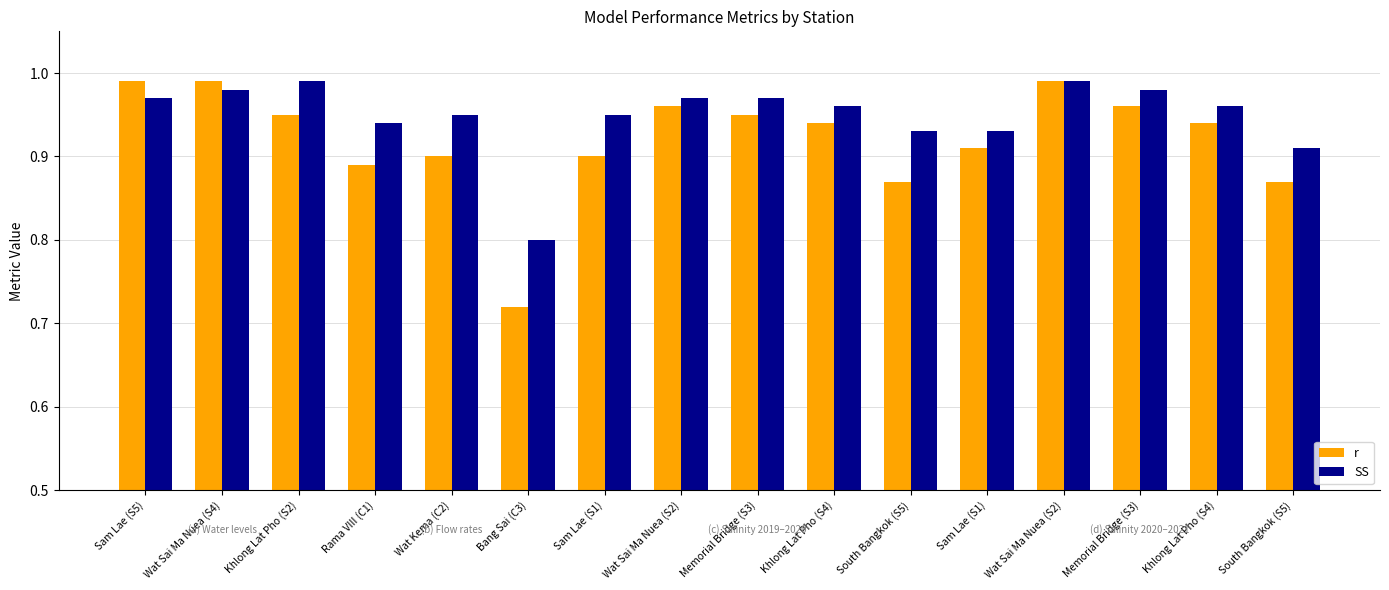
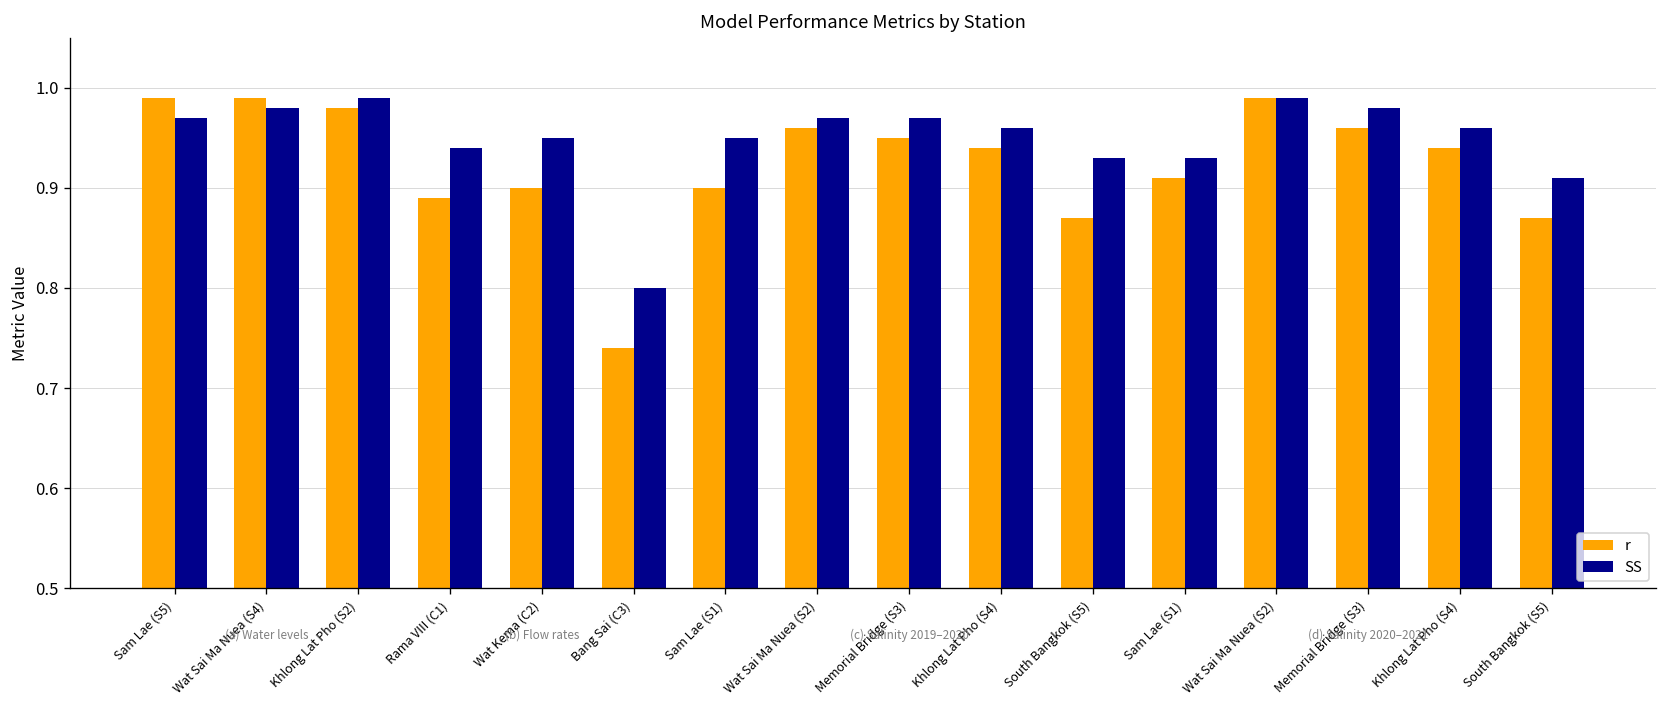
  {
    "r": {
      "Sam Lae (S5)": 0.99,
      "Wat Sai Ma Nuea (S4)": 0.99,
-     "Khlong Lat Pho (S2)": 0.95,
+     "Khlong Lat Pho (S2)": 0.98,
      "Rama VIII (C1)": 0.89,
      "Wat Kema (C2)": 0.90,
-     "Bang Sai (C3)": 0.72
+     "Bang Sai (C3)": 0.74
    },
    "SS": {
      "Sam Lae (S5)": 0.97,
      "Wat Sai Ma Nuea (S4)": 0.98,
      "Khlong Lat Pho (S2)": 0.99,
      "Rama VIII (C1)": 0.94,
      "Wat Kema (C2)": 0.95,
      "Bang Sai (C3)": 0.80
    }
  }
